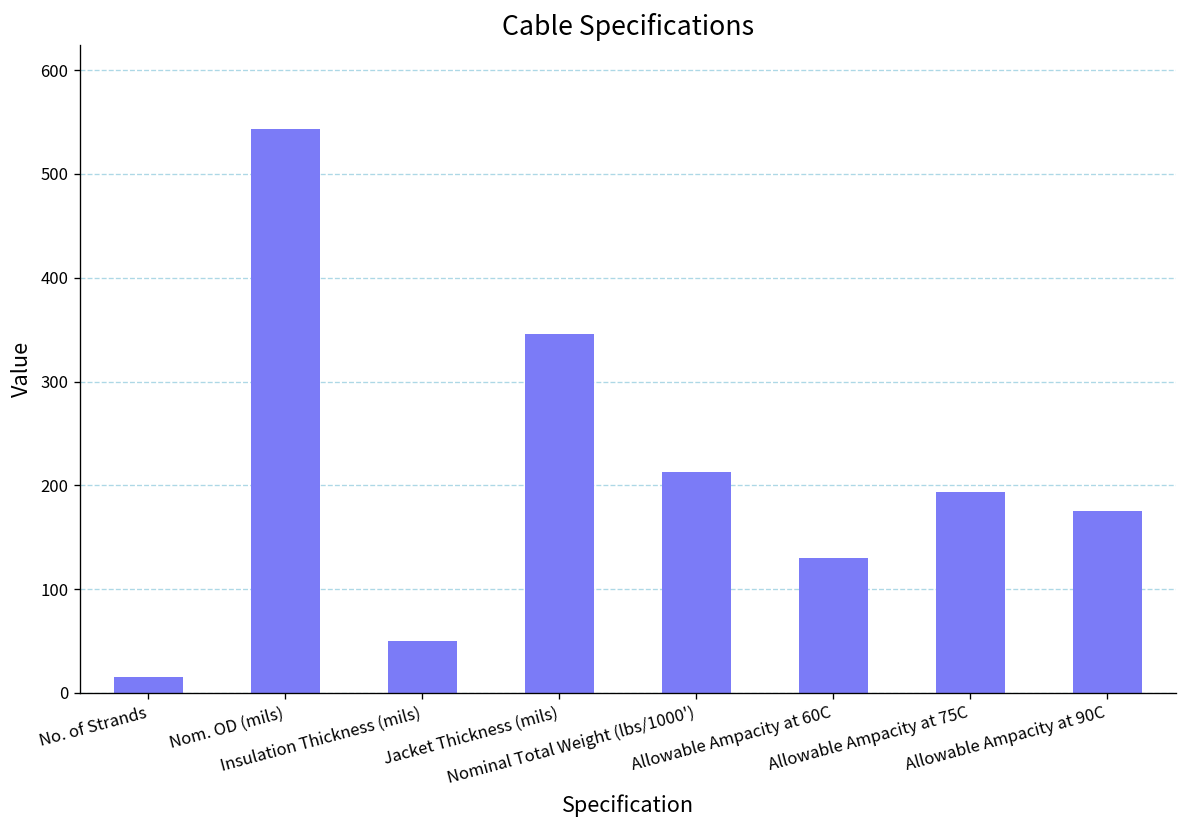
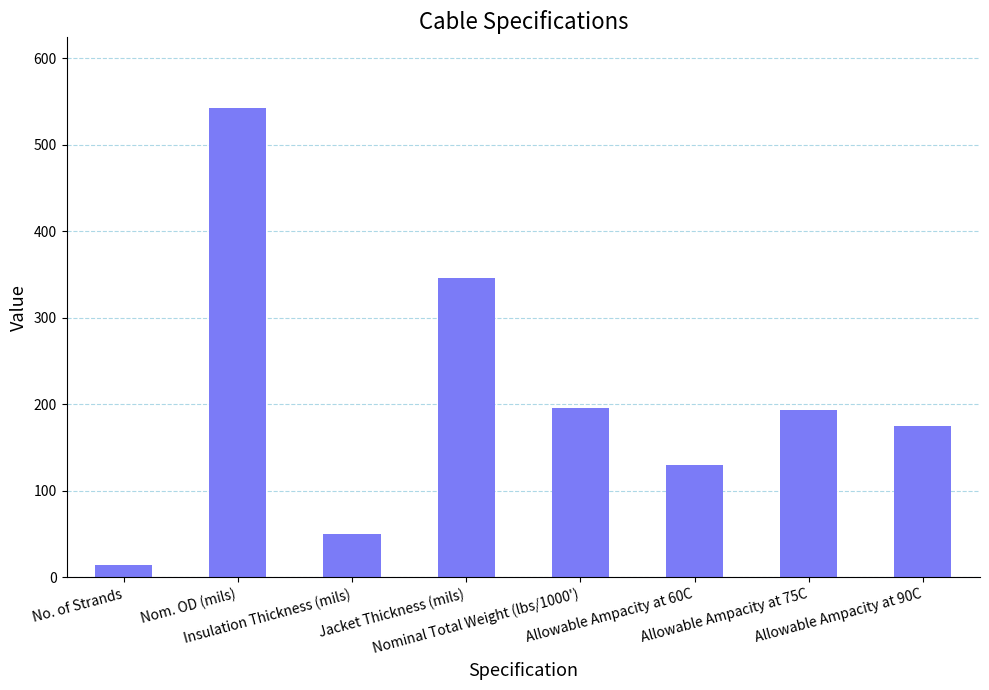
  {
    "No. of Strands": 20,
    "Nom. OD (mils)": 540,
    "Insulation Thickness (mils)": 50,
    "Jacket Thickness (mils)": 350,
-   "Nominal Total Weight (lbs/1000')": 210,
+   "Nominal Total Weight (lbs/1000')": 200,
    "Allowable Ampacity at 60C": 130,
    "Allowable Ampacity at 75C": 190,
    "Allowable Ampacity at 90C": 180
  }
